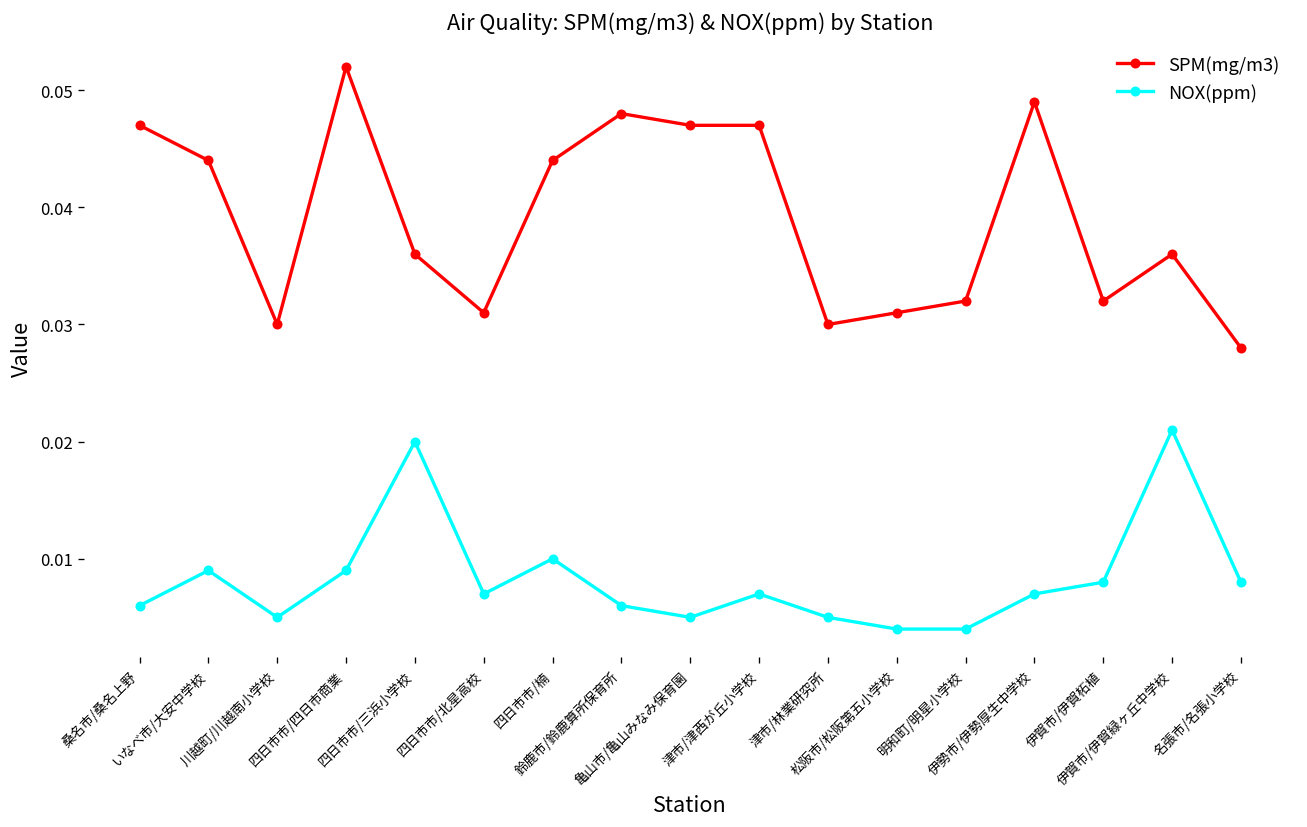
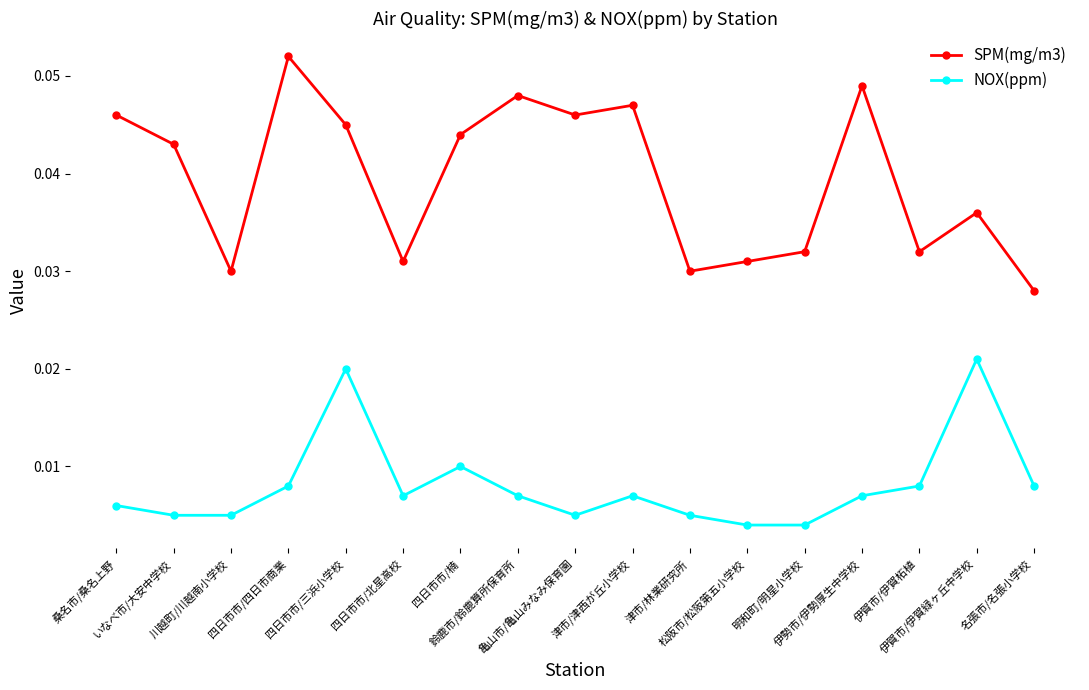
  {
    "SPM(mg/m3)": {
-     "桑名市/桑名上野": 0.047,
-     "いなべ市/大安中学校": 0.044,
+     "桑名市/桑名上野": 0.046,
+     "いなべ市/大安中学校": 0.043,
      "川越町/川越南小学校": 0.030,
      "四日市市/四日市商業": 0.052,
-     "四日市市/三浜小学校": 0.036,
+     "四日市市/三浜小学校": 0.045,
      "四日市市/北星高校": 0.031,
      "四日市市/楠": 0.044,
      "鈴鹿市/鈴鹿算所保育所": 0.048,
-     "亀山市/亀山みなみ保育園": 0.047,
+     "亀山市/亀山みなみ保育園": 0.046,
      "津市/津西が丘小学校": 0.047,
      "津市/林業研究所": 0.030,
      "松阪市/松阪第五小学校": 0.031,
      "明和町/明星小学校": 0.032,
      "伊勢市/伊勢厚生中学校": 0.049,
      "伊賀市/伊賀柘植": 0.032,
      "伊賀市/伊賀緑ヶ丘中学校": 0.036,
      "名張市/名張小学校": 0.028
    },
    "NOX(ppm)": {
      "桑名市/桑名上野": 0.006,
-     "いなべ市/大安中学校": 0.009,
+     "いなべ市/大安中学校": 0.005,
      "川越町/川越南小学校": 0.005,
-     "四日市市/四日市商業": 0.009,
+     "四日市市/四日市商業": 0.008,
      "四日市市/三浜小学校": 0.020,
      "四日市市/北星高校": 0.007,
      "四日市市/楠": 0.010,
-     "鈴鹿市/鈴鹿算所保育所": 0.006,
+     "鈴鹿市/鈴鹿算所保育所": 0.007,
      "亀山市/亀山みなみ保育園": 0.005,
      "津市/津西が丘小学校": 0.007,
      "津市/林業研究所": 0.005,
      "松阪市/松阪第五小学校": 0.004,
      "明和町/明星小学校": 0.004,
      "伊勢市/伊勢厚生中学校": 0.007,
      "伊賀市/伊賀柘植": 0.008,
      "伊賀市/伊賀緑ヶ丘中学校": 0.021,
      "名張市/名張小学校": 0.008
    }
  }
